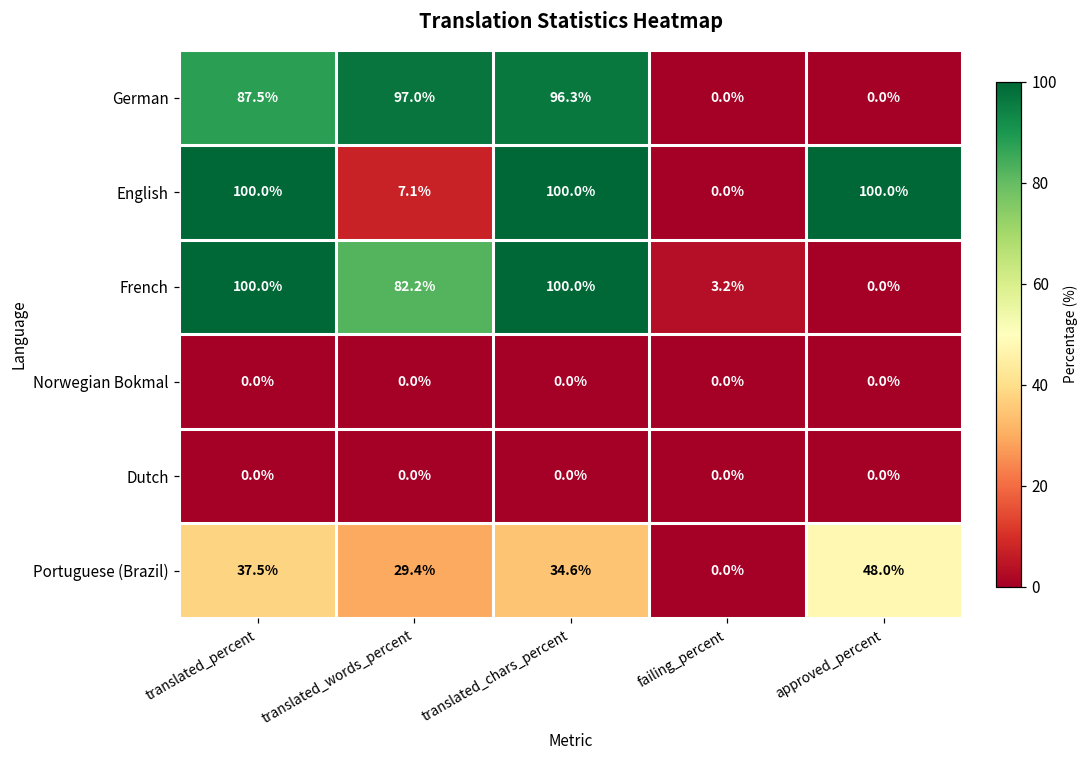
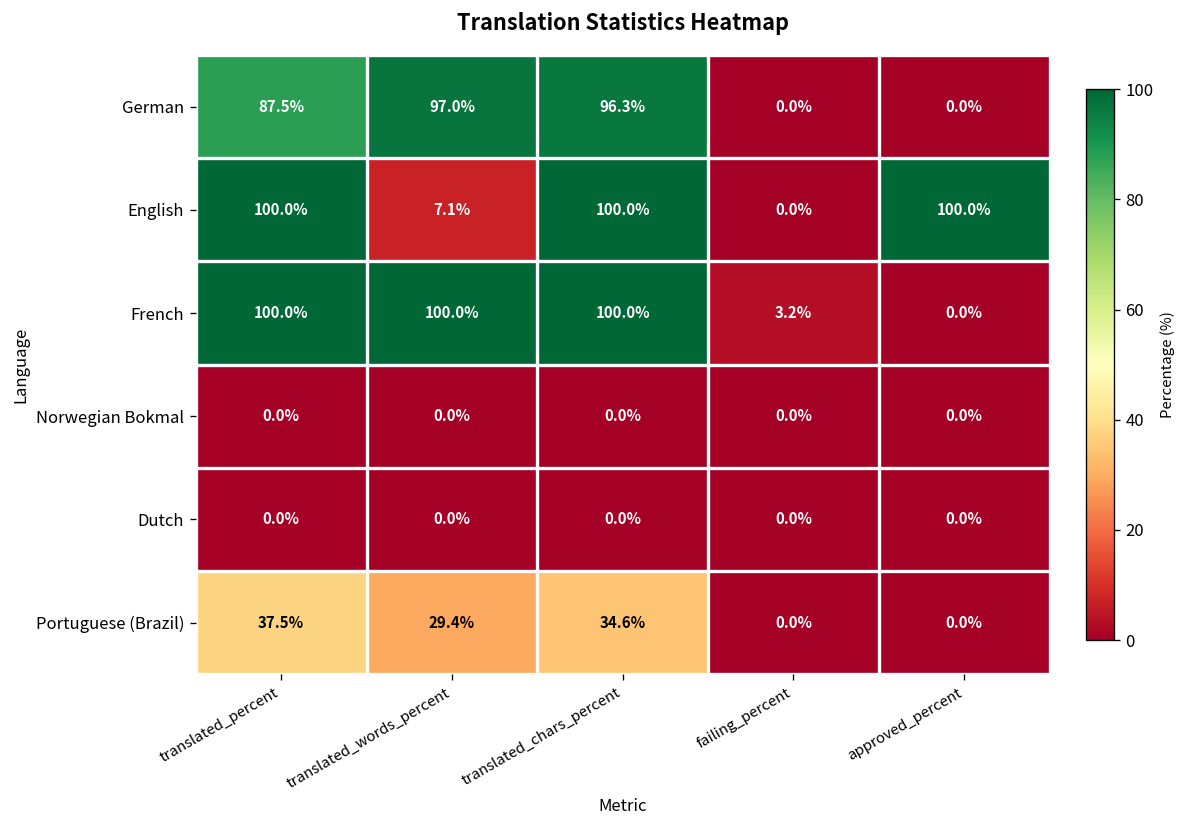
  {
    "German": {
      "translated_percent": "87.5%",
      "translated_words_percent": "97.0%",
      "translated_chars_percent": "96.3%",
      "failing_percent": "0.0%",
      "approved_percent": "0.0%"
    },
    "English": {
      "translated_percent": "100.0%",
      "translated_words_percent": "7.1%",
      "translated_chars_percent": "100.0%",
      "failing_percent": "0.0%",
      "approved_percent": "100.0%"
    },
    "French": {
      "translated_percent": "100.0%",
-     "translated_words_percent": "82.2%",
+     "translated_words_percent": "100.0%",
      "translated_chars_percent": "100.0%",
      "failing_percent": "3.2%",
      "approved_percent": "0.0%"
    },
    "Norwegian Bokmal": {
      "translated_percent": "0.0%",
      "translated_words_percent": "0.0%",
      "translated_chars_percent": "0.0%",
      "failing_percent": "0.0%",
      "approved_percent": "0.0%"
    },
    "Dutch": {
      "translated_percent": "0.0%",
      "translated_words_percent": "0.0%",
      "translated_chars_percent": "0.0%",
      "failing_percent": "0.0%",
      "approved_percent": "0.0%"
    },
    "Portuguese (Brazil)": {
      "translated_percent": "37.5%",
      "translated_words_percent": "29.4%",
      "translated_chars_percent": "34.6%",
      "failing_percent": "0.0%",
-     "approved_percent": "48.0%"
+     "approved_percent": "0.0%"
    }
  }
